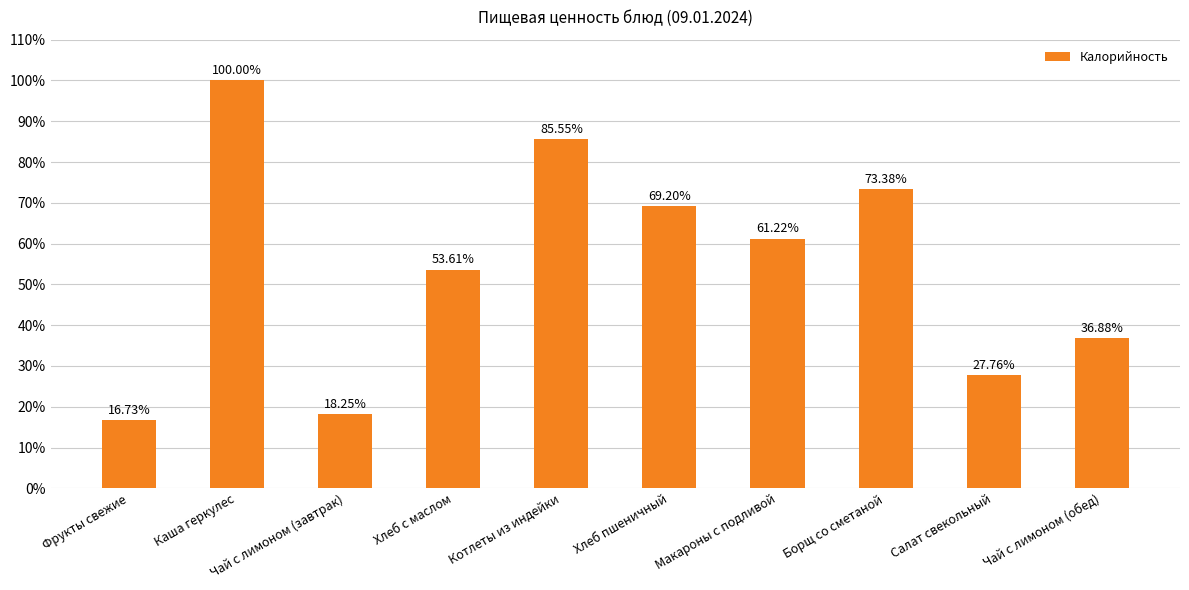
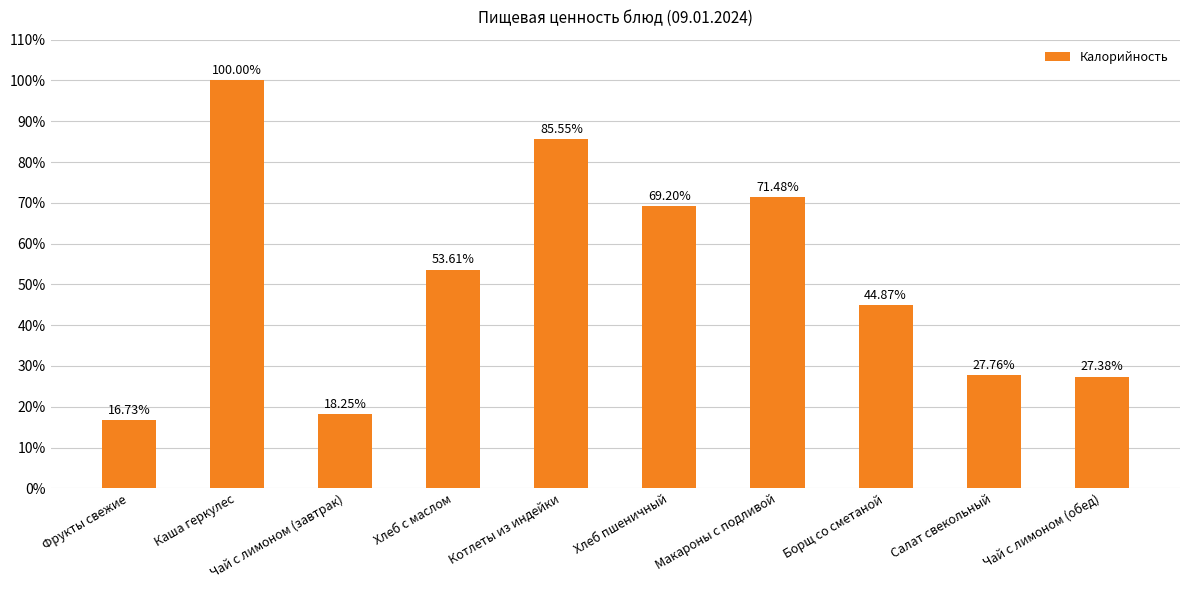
  {
    "Фрукты свежие": "16.73%",
    "Каша геркулес": "100.00%",
    "Чай с лимоном (завтрак)": "18.25%",
    "Хлеб с маслом": "53.61%",
    "Котлеты из индейки": "85.55%",
    "Хлеб пшеничный": "69.20%",
-   "Макароны с подливой": "61.22%",
-   "Борщ со сметаной": "73.38%",
+   "Макароны с подливой": "71.48%",
+   "Борщ со сметаной": "44.87%",
    "Салат свекольный": "27.76%",
-   "Чай с лимоном (обед)": "36.88%"
+   "Чай с лимоном (обед)": "27.38%"
  }
